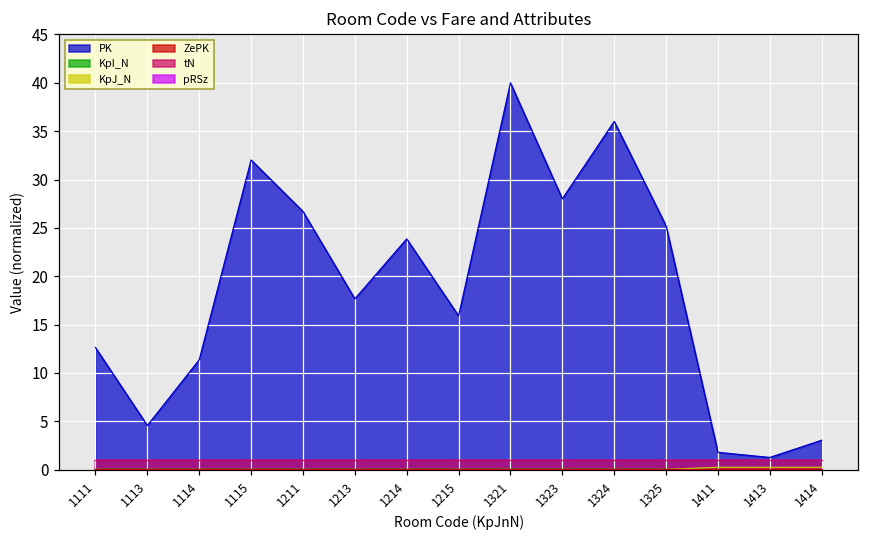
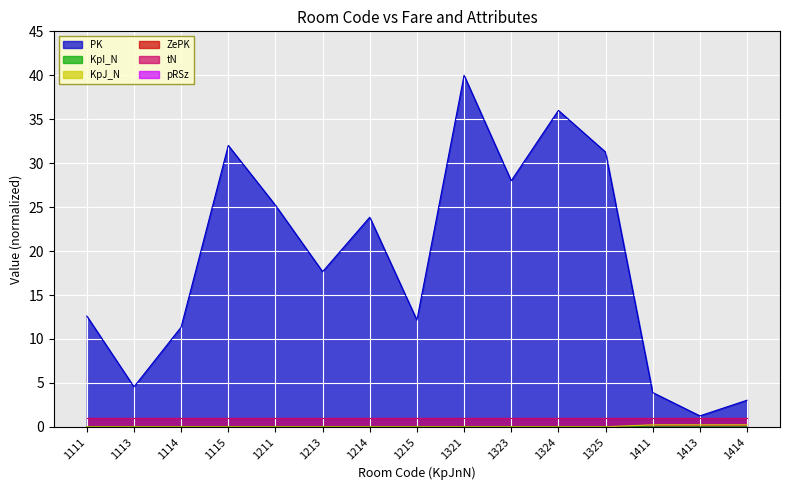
  {
    "PK": {
      "1111": 13,
      "1113": 5,
      "1114": 11,
      "1115": 32,
-     "1211": 27,
+     "1211": 25,
      "1213": 18,
      "1214": 24,
-     "1215": 16,
+     "1215": 12,
      "1321": 40,
      "1323": 28,
      "1324": 36,
-     "1325": 25,
-     "1411": 2,
+     "1325": 31,
+     "1411": 4,
      "1414": 3
    },
    "tN": {
      "1111": 1,
      "1113": 1,
      "1114": 1,
      "1115": 1,
      "1211": 1,
      "1213": 1,
      "1214": 1,
      "1215": 1,
      "1321": 1,
      "1323": 1,
      "1324": 1,
      "1325": 1,
      "1411": 1,
      "1414": 1
    }
  }
